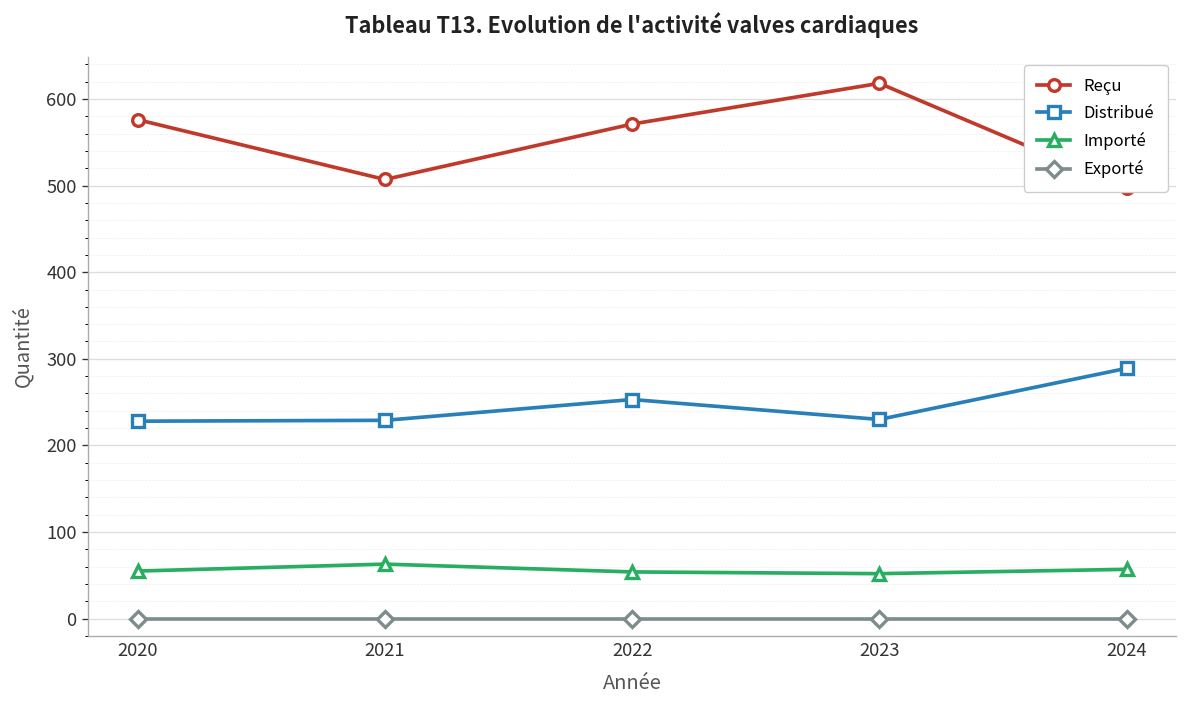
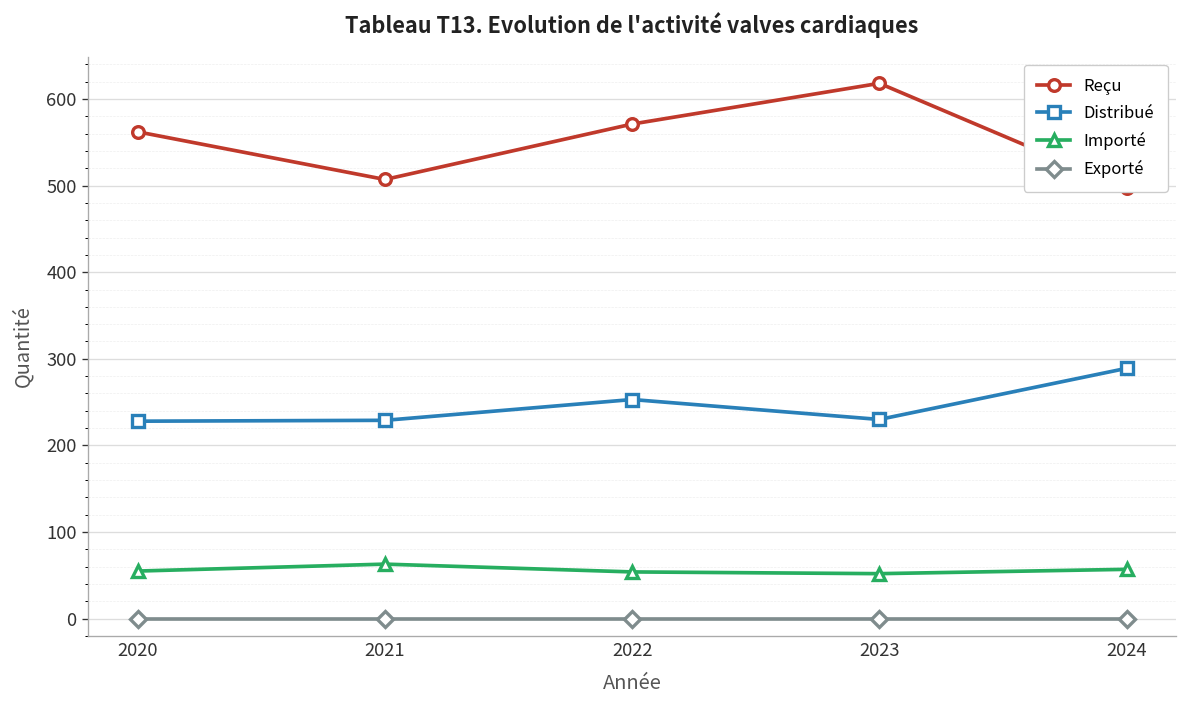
  {
    "Reçu": {
-     "2020": 580,
+     "2020": 560,
      "2021": 510,
      "2022": 570,
      "2023": 620
    },
    "Distribué": {
      "2020": 230,
      "2021": 230,
      "2022": 250,
      "2023": 230,
      "2024": 290
    },
    "Importé": {
      "2020": 60,
      "2021": 60,
      "2022": 50,
      "2023": 50,
      "2024": 60
    },
    "Exporté": {
      "2020": 0,
      "2021": 0,
      "2022": 0,
      "2023": 0,
      "2024": 0
    }
  }
